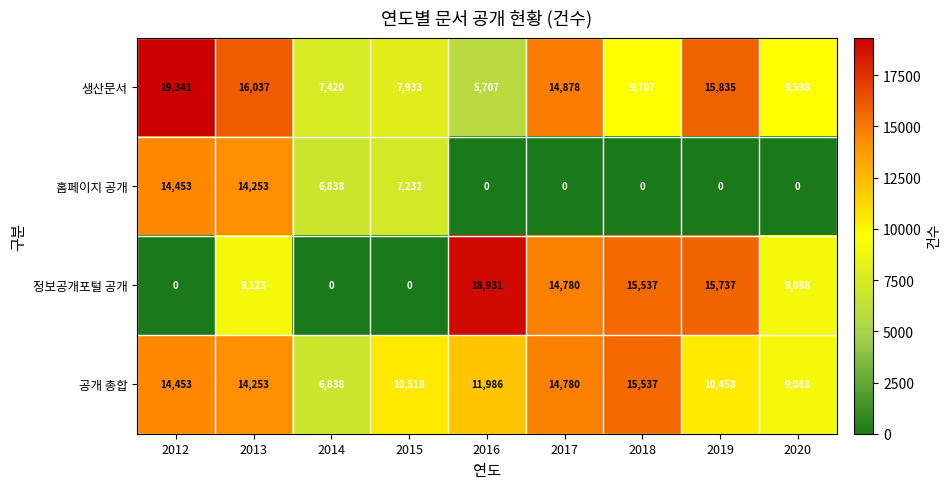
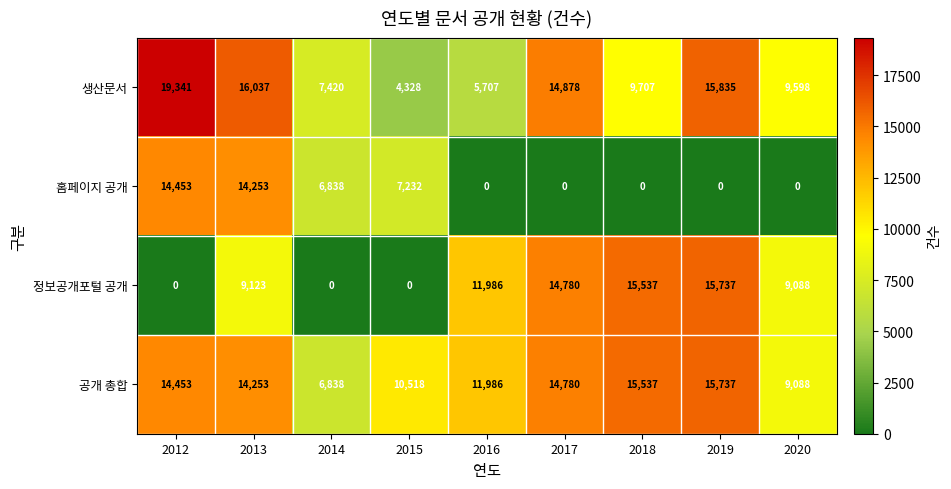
  {
    "생산문서": {
      "2012": "19,341",
      "2013": "16,037",
      "2014": "7,420",
-     "2015": "7,933",
+     "2015": "4,328",
      "2016": "5,707",
      "2017": "14,878",
      "2018": "9,707",
      "2019": "15,835",
      "2020": "9,598"
    },
    "홈페이지 공개": {
      "2012": "14,453",
      "2013": "14,253",
      "2014": "6,838",
      "2015": "7,232",
      "2016": "0",
      "2017": "0",
      "2018": "0",
      "2019": "0",
      "2020": "0"
    },
    "정보공개포털 공개": {
      "2012": "0",
      "2013": "9,123",
      "2014": "0",
      "2015": "0",
-     "2016": "18,931",
+     "2016": "11,986",
      "2017": "14,780",
      "2018": "15,537",
      "2019": "15,737",
      "2020": "9,088"
    },
    "공개 총합": {
      "2012": "14,453",
      "2013": "14,253",
      "2014": "6,838",
      "2015": "10,518",
      "2016": "11,986",
      "2017": "14,780",
      "2018": "15,537",
-     "2019": "10,458",
+     "2019": "15,737",
      "2020": "9,088"
    }
  }
